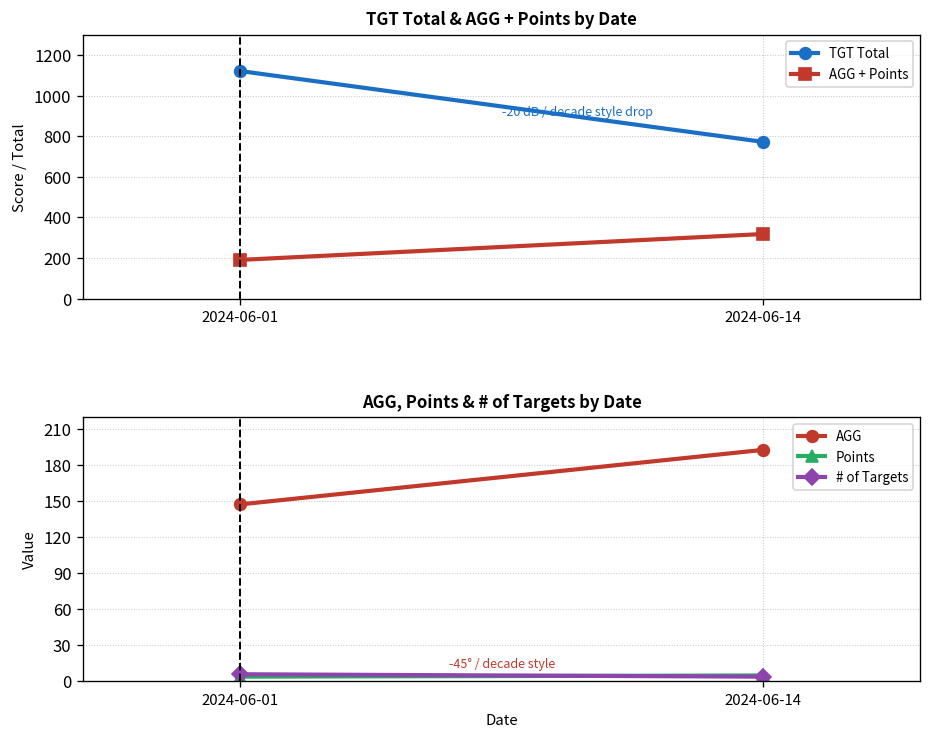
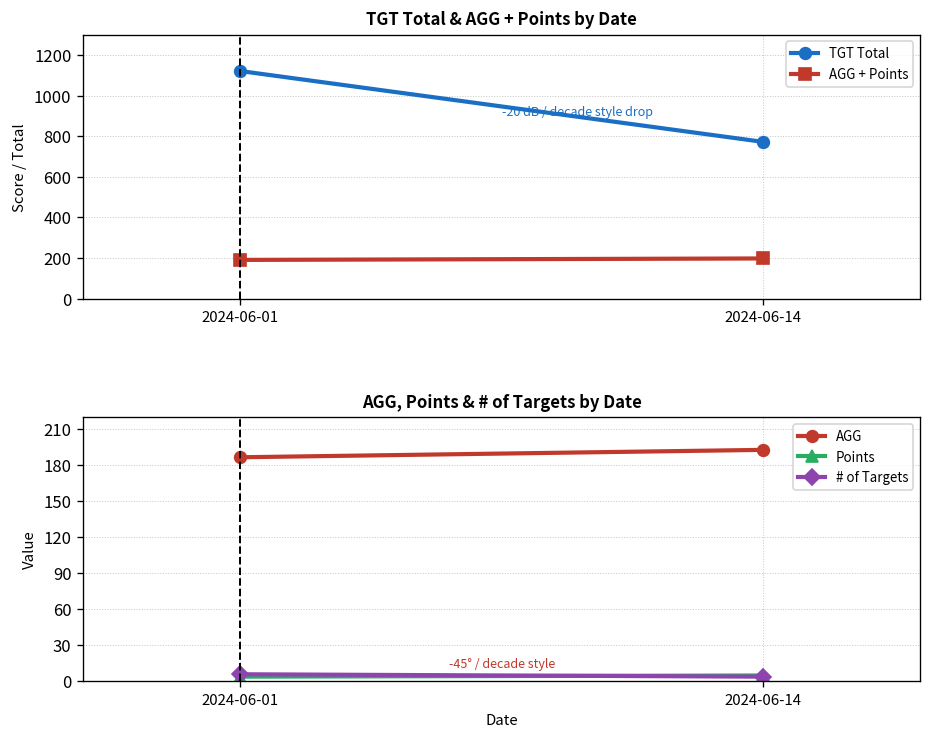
  {
    "TGT Total & AGG + Points by Date": {
      "TGT Total": {
        "2024-06-01": 1120,
        "2024-06-14": 770
      },
      "AGG + Points": {
        "2024-06-01": 190,
-       "2024-06-14": 320
+       "2024-06-14": 200
      }
    },
    "AGG, Points & # of Targets by Date": {
      "AGG": {
-       "2024-06-01": 150,
+       "2024-06-01": 190,
        "2024-06-14": 190
      }
    }
  }
